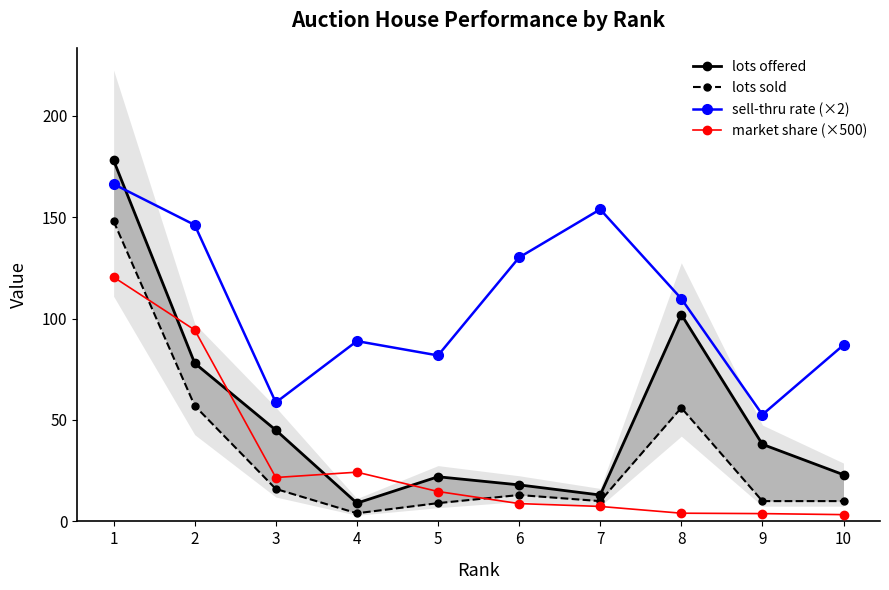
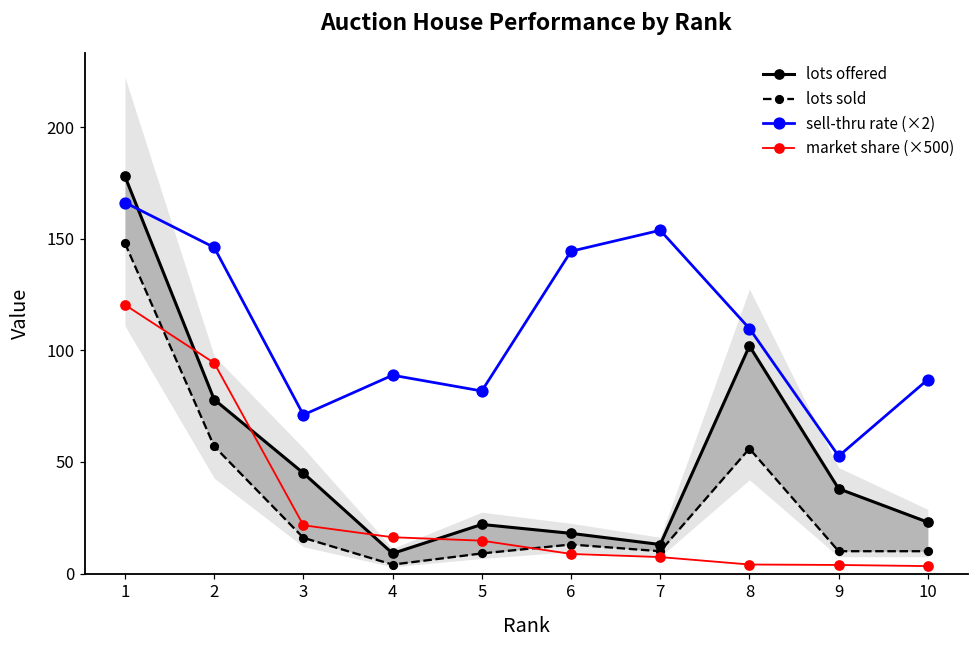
  {
    "sell-thru rate (×2)": {
      "1": 166,
      "2": 146,
-     "3": 59,
+     "3": 71,
      "4": 89,
      "5": 82,
-     "6": 130,
+     "6": 144,
      "7": 154,
      "8": 110,
      "9": 53,
      "10": 87
    },
    "market share (×500)": {
      "1": 120,
      "2": 94,
      "3": 22,
-     "4": 24,
+     "4": 16,
      "5": 15,
      "6": 9,
      "7": 7,
      "8": 4,
      "9": 4,
      "10": 3
    }
  }
